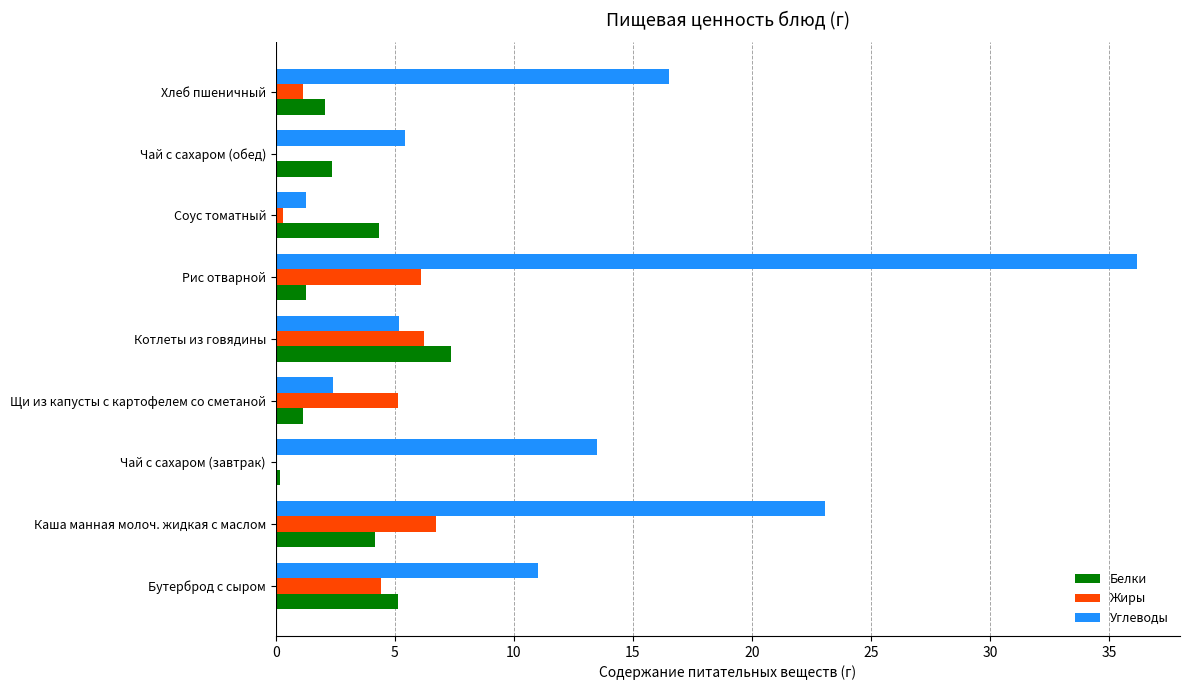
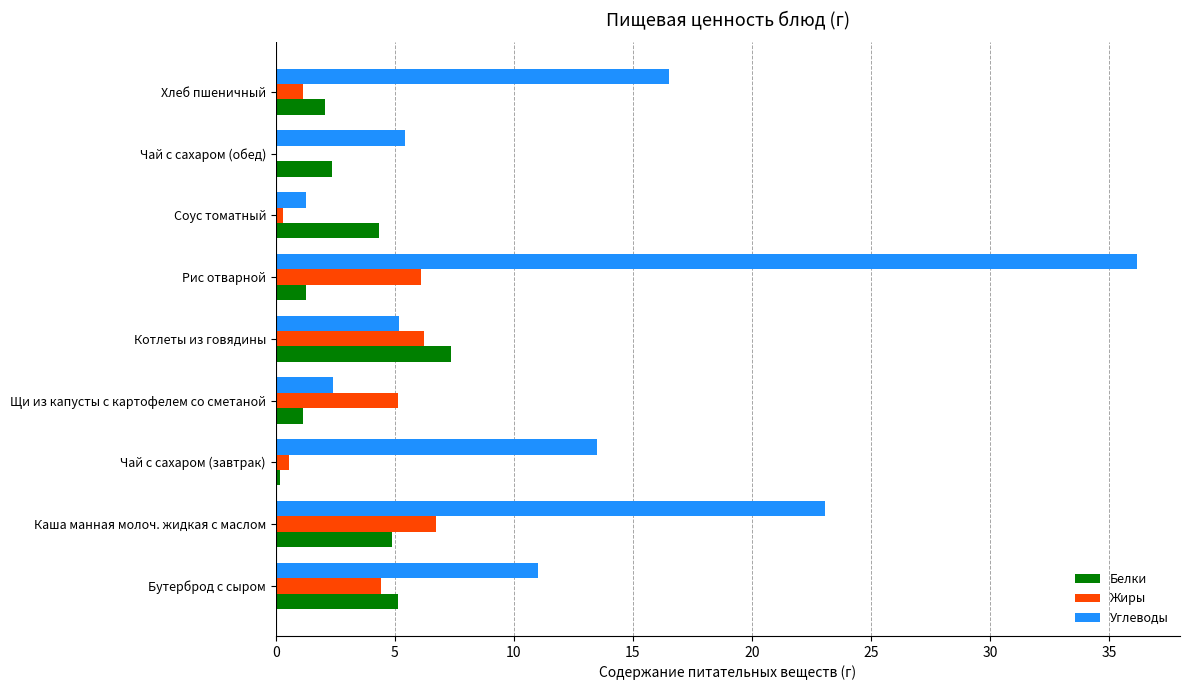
  {
    "Белки": {
      "Хлеб пшеничный": 2.1,
      "Чай с сахаром (обед)": 2.4,
      "Соус томатный": 4.4,
      "Рис отварной": 1.3,
      "Котлеты из говядины": 7.4,
      "Щи из капусты с картофелем со сметаной": 1.1,
      "Чай с сахаром (завтрак)": 0.2,
-     "Каша манная молоч. жидкая с маслом": 4.2,
+     "Каша манная молоч. жидкая с маслом": 4.9,
      "Бутерброд с сыром": 5.1
    },
    "Жиры": {
      "Хлеб пшеничный": 1.1,
      "Соус томатный": 0.3,
      "Рис отварной": 6.1,
      "Котлеты из говядины": 6.2,
      "Щи из капусты с картофелем со сметаной": 5.1,
-     "Чай с сахаром (завтрак)": 0.1,
+     "Чай с сахаром (завтрак)": 0.6,
      "Каша манная молоч. жидкая с маслом": 6.7,
      "Бутерброд с сыром": 4.4
    },
    "Углеводы": {
      "Хлеб пшеничный": 16.5,
      "Чай с сахаром (обед)": 5.5,
      "Соус томатный": 1.3,
      "Рис отварной": 36.2,
      "Котлеты из говядины": 5.2,
      "Щи из капусты с картофелем со сметаной": 2.4,
      "Чай с сахаром (завтрак)": 13.5,
      "Каша манная молоч. жидкая с маслом": 23.1,
      "Бутерброд с сыром": 11.0
    }
  }
